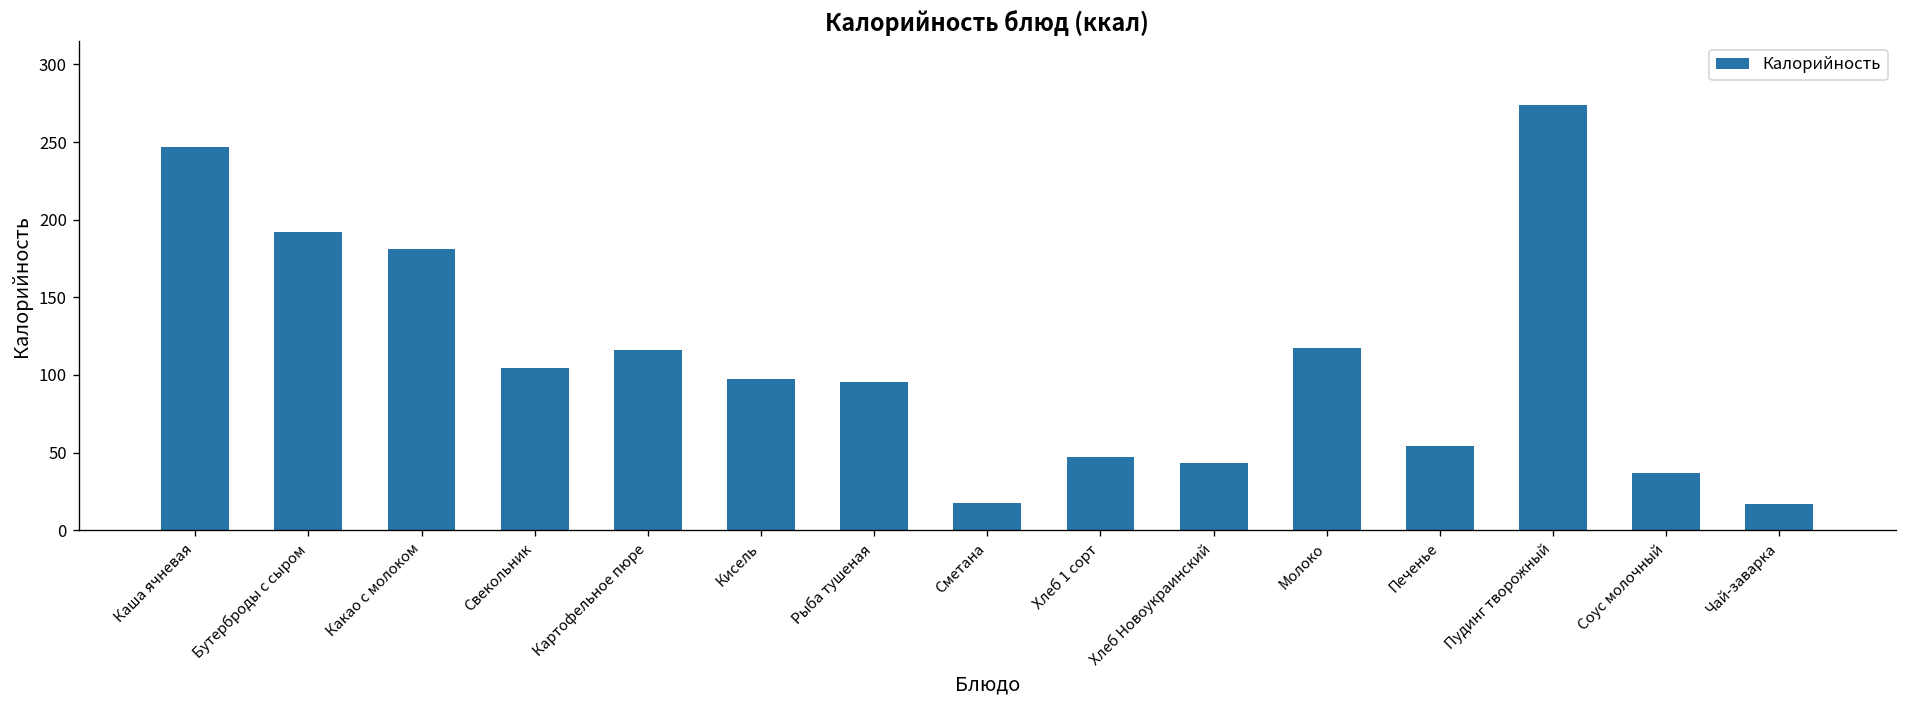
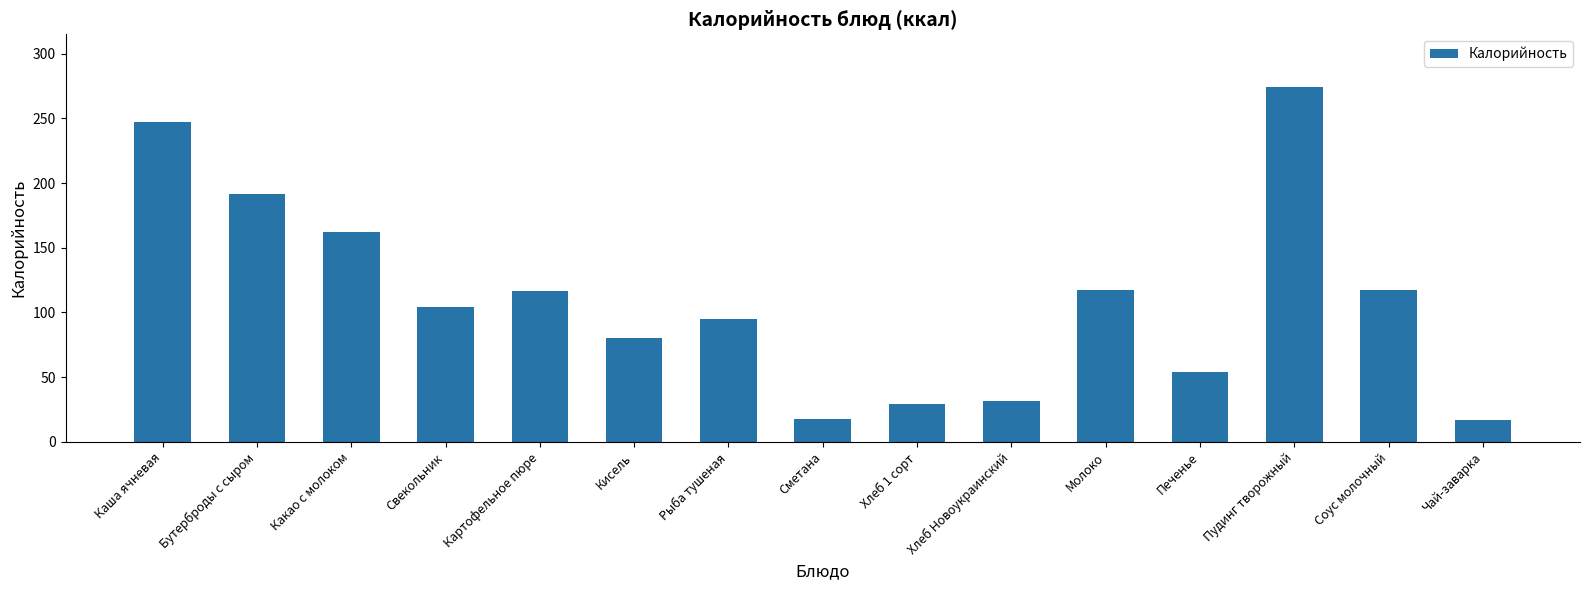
  {
    "Каша ячневая": 247,
    "Бутерброды с сыром": 192,
-   "Какао с молоком": 181,
+   "Какао с молоком": 162,
    "Свекольник": 104,
    "Картофельное пюре": 116,
-   "Кисель": 97,
+   "Кисель": 80,
    "Рыба тушеная": 95,
    "Сметана": 18,
-   "Хлеб 1 сорт": 47,
-   "Хлеб Новоукраинский": 44,
+   "Хлеб 1 сорт": 29,
+   "Хлеб Новоукраинский": 32,
    "Молоко": 117,
    "Печенье": 54,
    "Пудинг творожный": 274,
-   "Соус молочный": 37,
+   "Соус молочный": 117,
    "Чай-заварка": 17
  }
